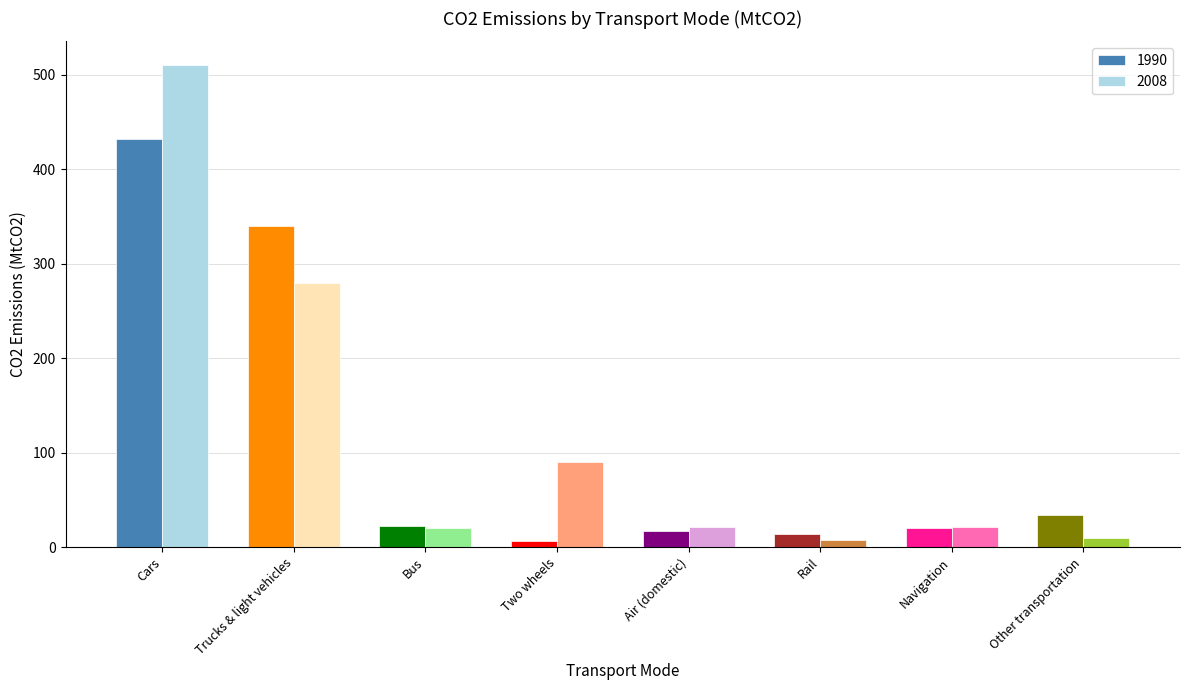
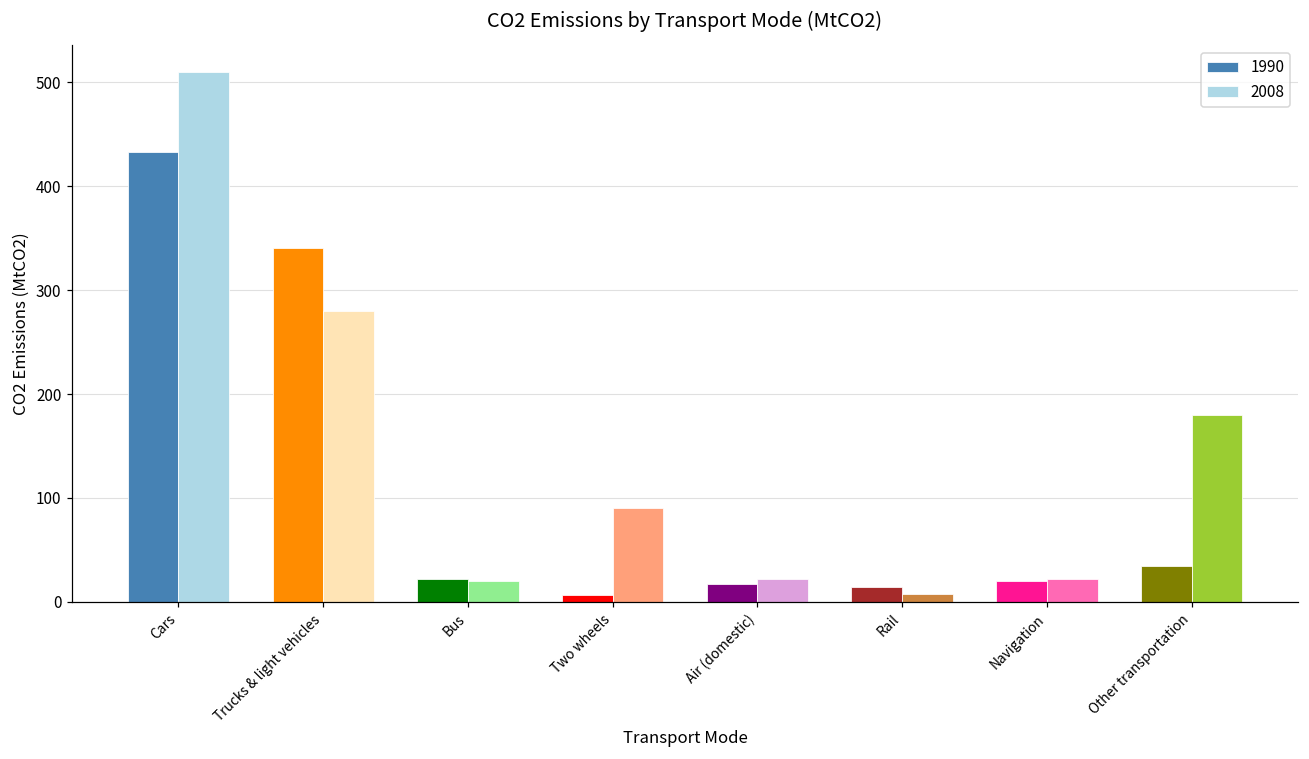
  {
    "1990": {
      "Cars": 430,
      "Trucks & light vehicles": 340,
      "Bus": 20,
      "Two wheels": 10,
      "Air (domestic)": 20,
      "Rail": 10,
      "Navigation": 20,
      "Other transportation": 30
    },
    "2008": {
      "Cars": 510,
      "Trucks & light vehicles": 280,
      "Bus": 20,
      "Two wheels": 90,
      "Air (domestic)": 20,
      "Rail": 10,
      "Navigation": 20,
-     "Other transportation": 10
+     "Other transportation": 180
    }
  }
